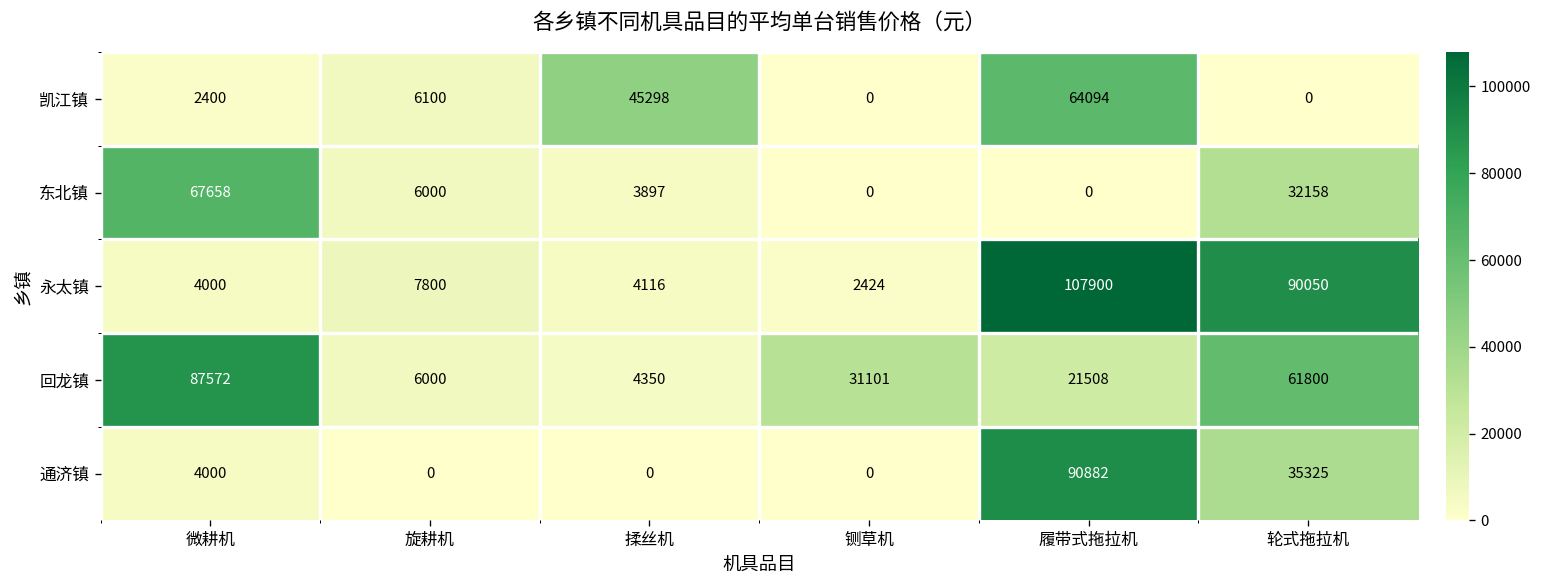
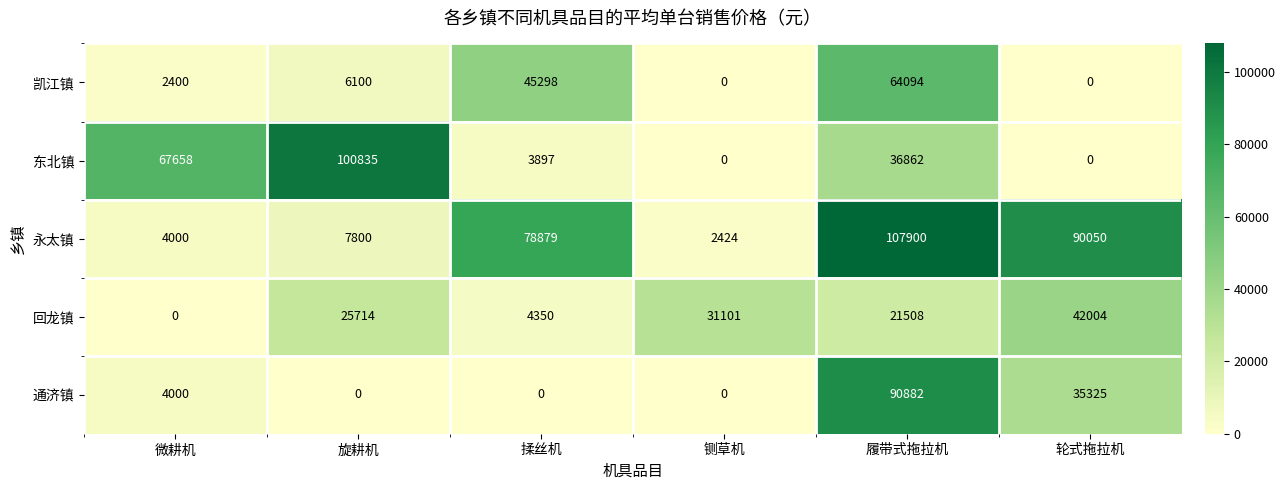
  {
    "凯江镇": {
      "微耕机": 2400,
      "旋耕机": 6100,
      "揉丝机": 45298,
      "铡草机": 0,
      "履带式拖拉机": 64094,
      "轮式拖拉机": 0
    },
    "东北镇": {
      "微耕机": 67658,
-     "旋耕机": 6000,
+     "旋耕机": 100835,
      "揉丝机": 3897,
      "铡草机": 0,
-     "履带式拖拉机": 0,
-     "轮式拖拉机": 32158
+     "履带式拖拉机": 36862,
+     "轮式拖拉机": 0
    },
    "永太镇": {
      "微耕机": 4000,
      "旋耕机": 7800,
-     "揉丝机": 4116,
+     "揉丝机": 78879,
      "铡草机": 2424,
      "履带式拖拉机": 107900,
      "轮式拖拉机": 90050
    },
    "回龙镇": {
-     "微耕机": 87572,
-     "旋耕机": 6000,
+     "微耕机": 0,
+     "旋耕机": 25714,
      "揉丝机": 4350,
      "铡草机": 31101,
      "履带式拖拉机": 21508,
-     "轮式拖拉机": 61800
+     "轮式拖拉机": 42004
    },
    "通济镇": {
      "微耕机": 4000,
      "旋耕机": 0,
      "揉丝机": 0,
      "铡草机": 0,
      "履带式拖拉机": 90882,
      "轮式拖拉机": 35325
    }
  }
